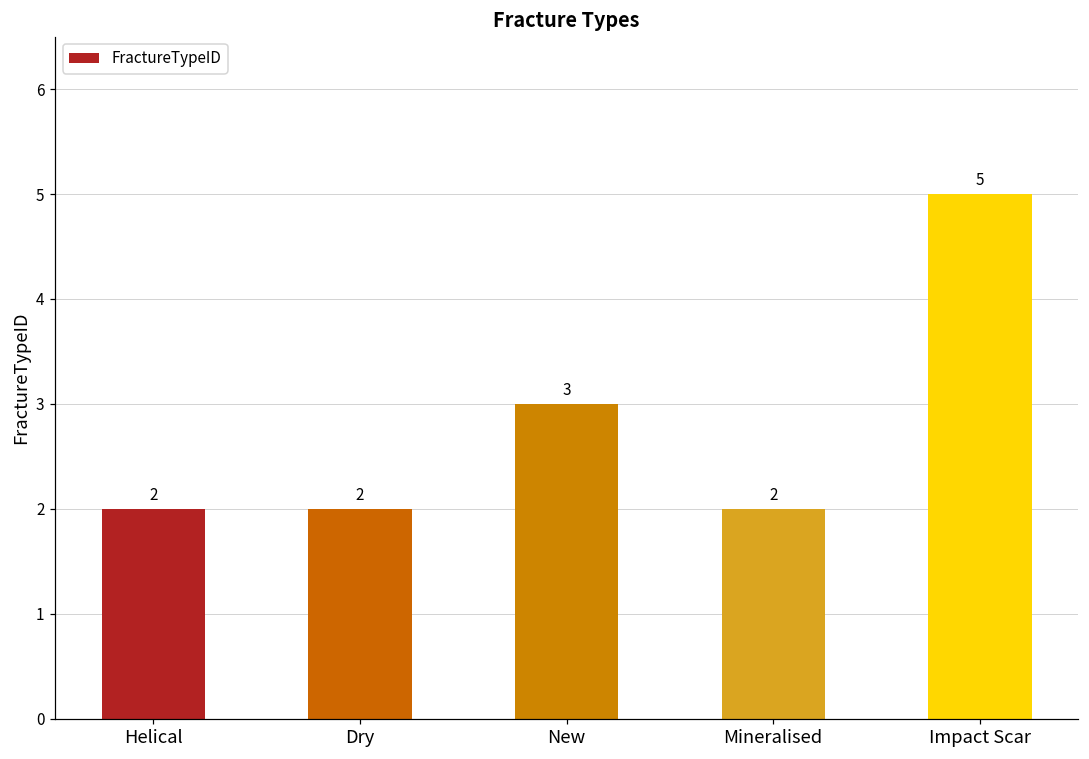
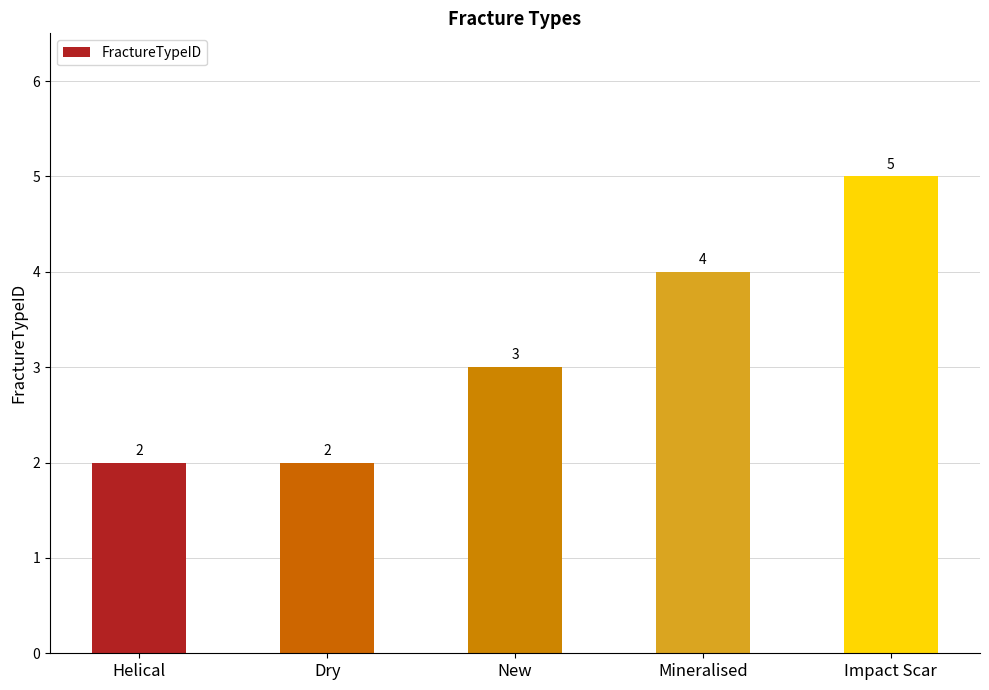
  {
    "Helical": 2,
    "Dry": 2,
    "New": 3,
-   "Mineralised": 2,
+   "Mineralised": 4,
    "Impact Scar": 5
  }
